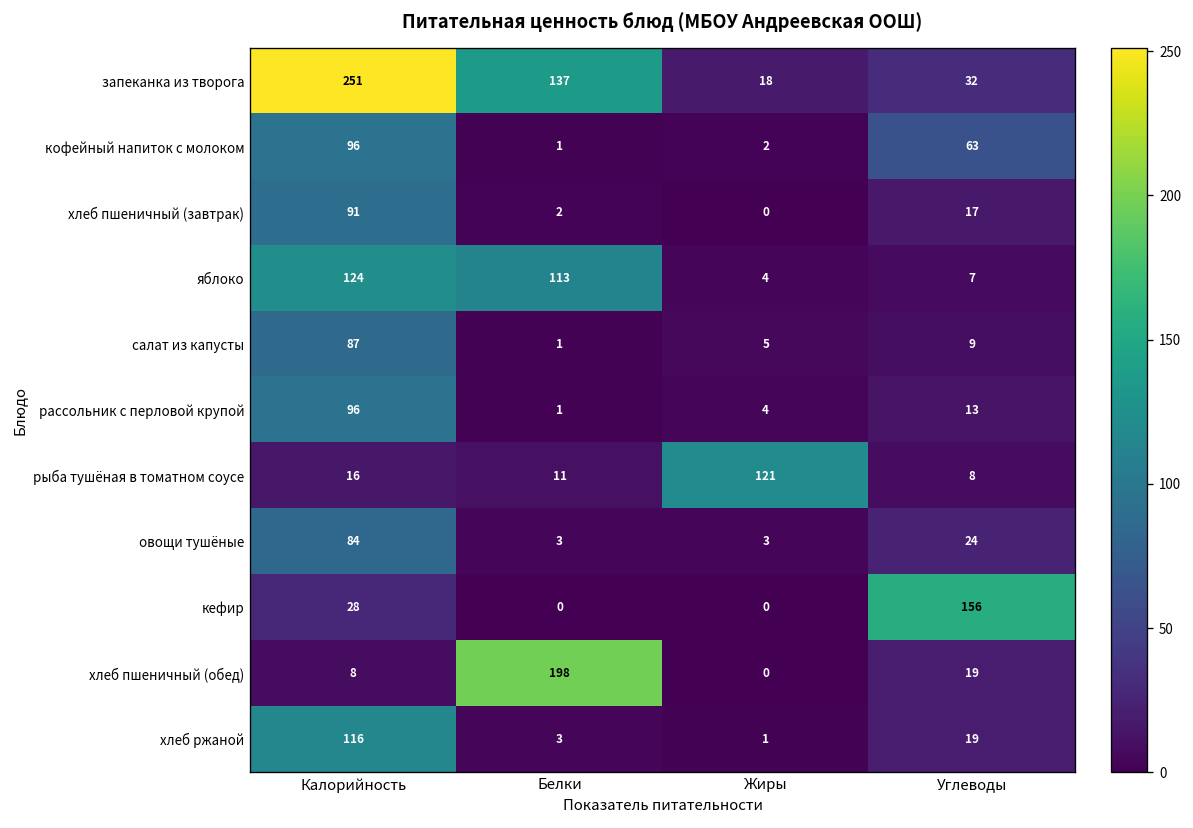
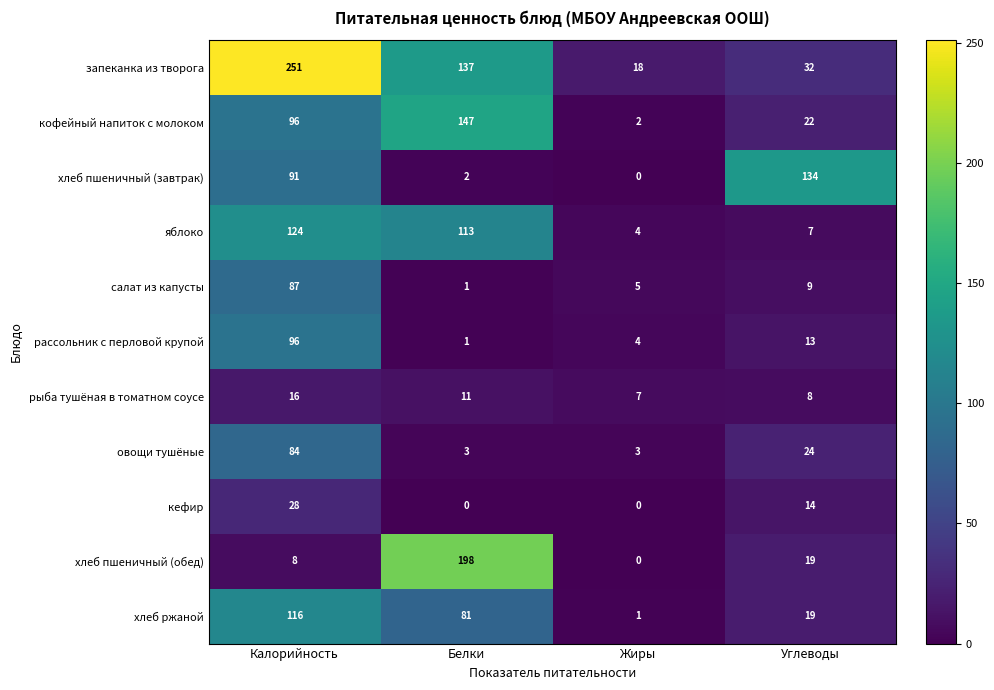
  {
    "запеканка из творога": {
      "Калорийность": 251,
      "Белки": 137,
      "Жиры": 18,
      "Углеводы": 32
    },
    "кофейный напиток с молоком": {
      "Калорийность": 96,
-     "Белки": 1,
+     "Белки": 147,
      "Жиры": 2,
-     "Углеводы": 63
+     "Углеводы": 22
    },
    "хлеб пшеничный (завтрак)": {
      "Калорийность": 91,
      "Белки": 2,
      "Жиры": 0,
-     "Углеводы": 17
+     "Углеводы": 134
    },
    "яблоко": {
      "Калорийность": 124,
      "Белки": 113,
      "Жиры": 4,
      "Углеводы": 7
    },
    "салат из капусты": {
      "Калорийность": 87,
      "Белки": 1,
      "Жиры": 5,
      "Углеводы": 9
    },
    "рассольник с перловой крупой": {
      "Калорийность": 96,
      "Белки": 1,
      "Жиры": 4,
      "Углеводы": 13
    },
    "рыба тушёная в томатном соусе": {
      "Калорийность": 16,
      "Белки": 11,
-     "Жиры": 121,
+     "Жиры": 7,
      "Углеводы": 8
    },
    "овощи тушёные": {
      "Калорийность": 84,
      "Белки": 3,
      "Жиры": 3,
      "Углеводы": 24
    },
    "кефир": {
      "Калорийность": 28,
      "Белки": 0,
      "Жиры": 0,
-     "Углеводы": 156
+     "Углеводы": 14
    },
    "хлеб пшеничный (обед)": {
      "Калорийность": 8,
      "Белки": 198,
      "Жиры": 0,
      "Углеводы": 19
    },
    "хлеб ржаной": {
      "Калорийность": 116,
-     "Белки": 3,
+     "Белки": 81,
      "Жиры": 1,
      "Углеводы": 19
    }
  }
